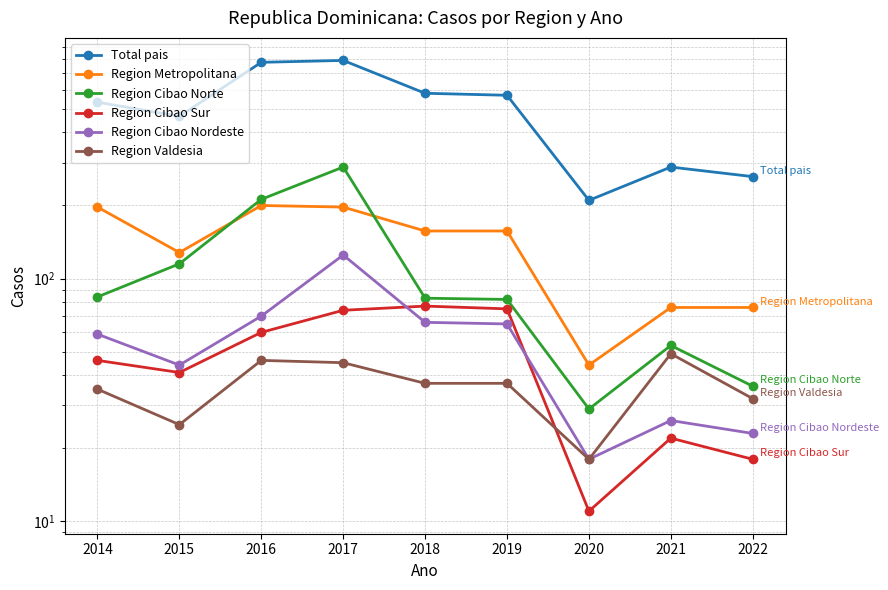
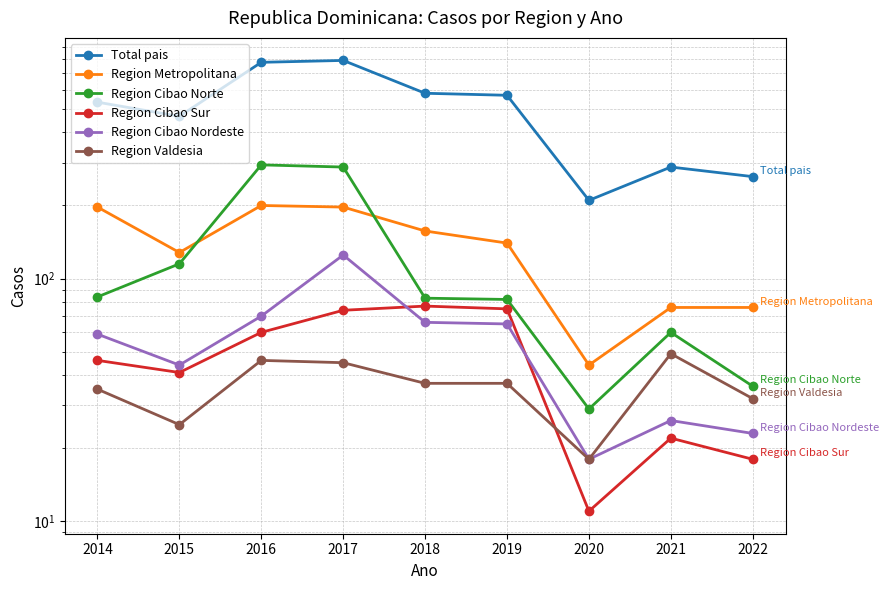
  {
    "Total pais": {
      "2016": 780,
      "2017": 790,
      "2018": 580,
      "2019": 570,
      "2020": 210,
      "2021": 290,
      "2022": 260
    },
    "Region Metropolitana": {
      "2014": 200,
      "2015": 130,
      "2016": 200,
      "2017": 200,
      "2018": 160,
-     "2019": 160,
+     "2019": 140,
      "2020": 44,
      "2021": 76,
      "2022": 76
    },
    "Region Cibao Norte": {
      "2014": 84,
      "2015": 120,
-     "2016": 210,
+     "2016": 290,
      "2017": 290,
      "2018": 83,
      "2019": 82,
      "2020": 29,
-     "2021": 53,
+     "2021": 60,
      "2022": 36
    },
    "Region Cibao Sur": {
      "2014": 46,
      "2015": 41,
      "2016": 60,
      "2017": 74,
      "2018": 77,
      "2019": 75,
      "2020": 11,
      "2021": 22,
      "2022": 18
    },
    "Region Cibao Nordeste": {
      "2014": 59,
      "2015": 44,
      "2016": 70,
      "2017": 130,
      "2018": 66,
      "2019": 65,
      "2021": 26,
      "2022": 23
    },
    "Region Valdesia": {
      "2014": 35,
      "2015": 25,
      "2016": 46,
      "2017": 45,
      "2018": 37,
      "2019": 37,
      "2021": 49,
      "2022": 32
    }
  }
